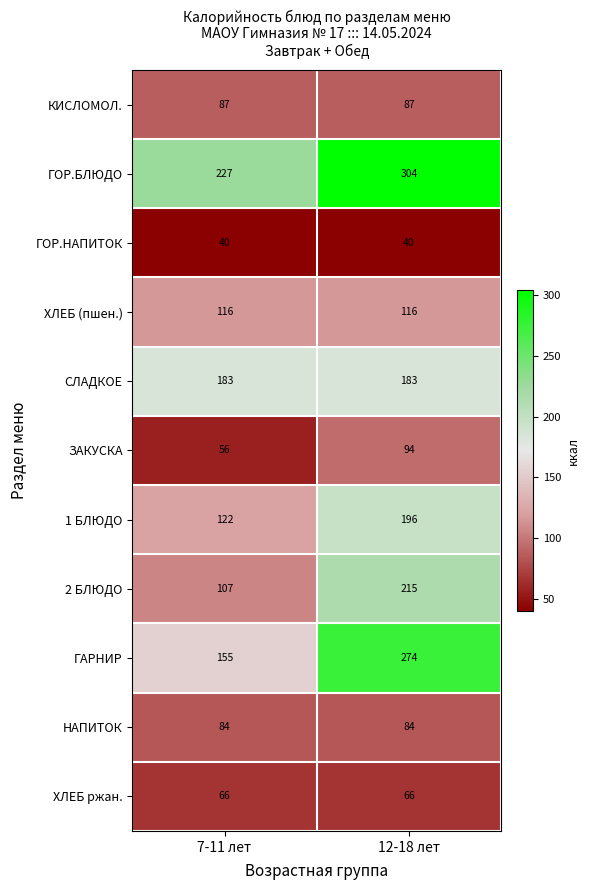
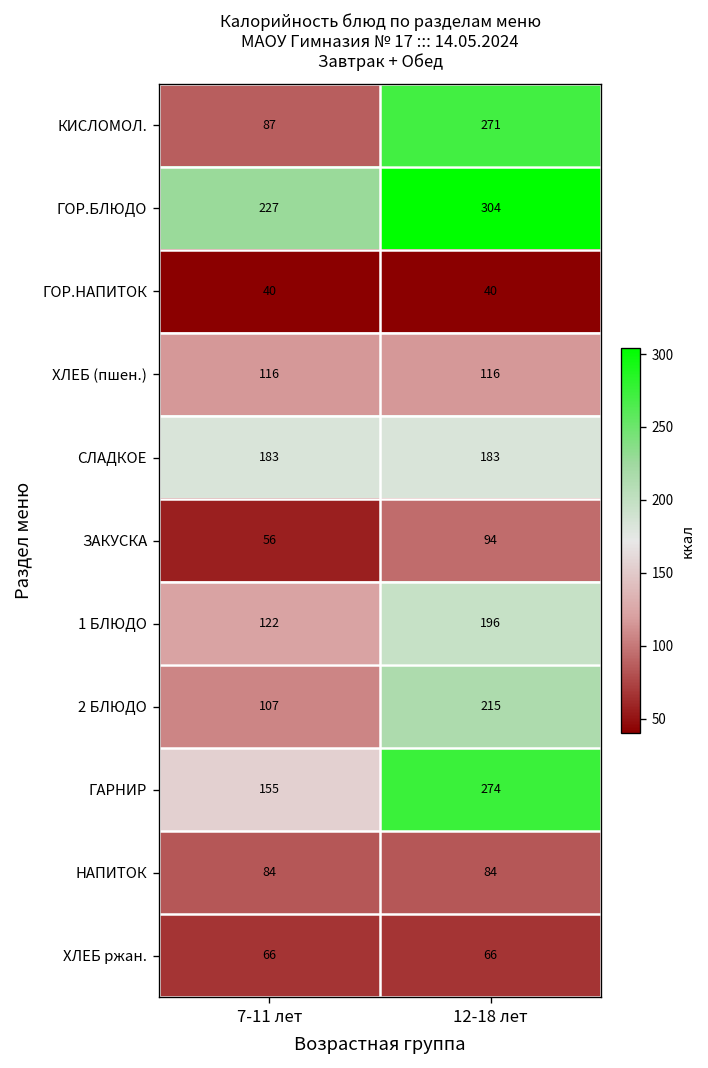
  {
    "КИСЛОМОЛ.": {
      "7-11 лет": 87,
-     "12-18 лет": 87
+     "12-18 лет": 271
    },
    "ГОР.БЛЮДО": {
      "7-11 лет": 227,
      "12-18 лет": 304
    },
    "ГОР.НАПИТОК": {
      "7-11 лет": 40,
      "12-18 лет": 40
    },
    "ХЛЕБ (пшен.)": {
      "7-11 лет": 116,
      "12-18 лет": 116
    },
    "СЛАДКОЕ": {
      "7-11 лет": 183,
      "12-18 лет": 183
    },
    "ЗАКУСКА": {
      "7-11 лет": 56,
      "12-18 лет": 94
    },
    "1 БЛЮДО": {
      "7-11 лет": 122,
      "12-18 лет": 196
    },
    "2 БЛЮДО": {
      "7-11 лет": 107,
      "12-18 лет": 215
    },
    "ГАРНИР": {
      "7-11 лет": 155,
      "12-18 лет": 274
    },
    "НАПИТОК": {
      "7-11 лет": 84,
      "12-18 лет": 84
    },
    "ХЛЕБ ржан.": {
      "7-11 лет": 66,
      "12-18 лет": 66
    }
  }
